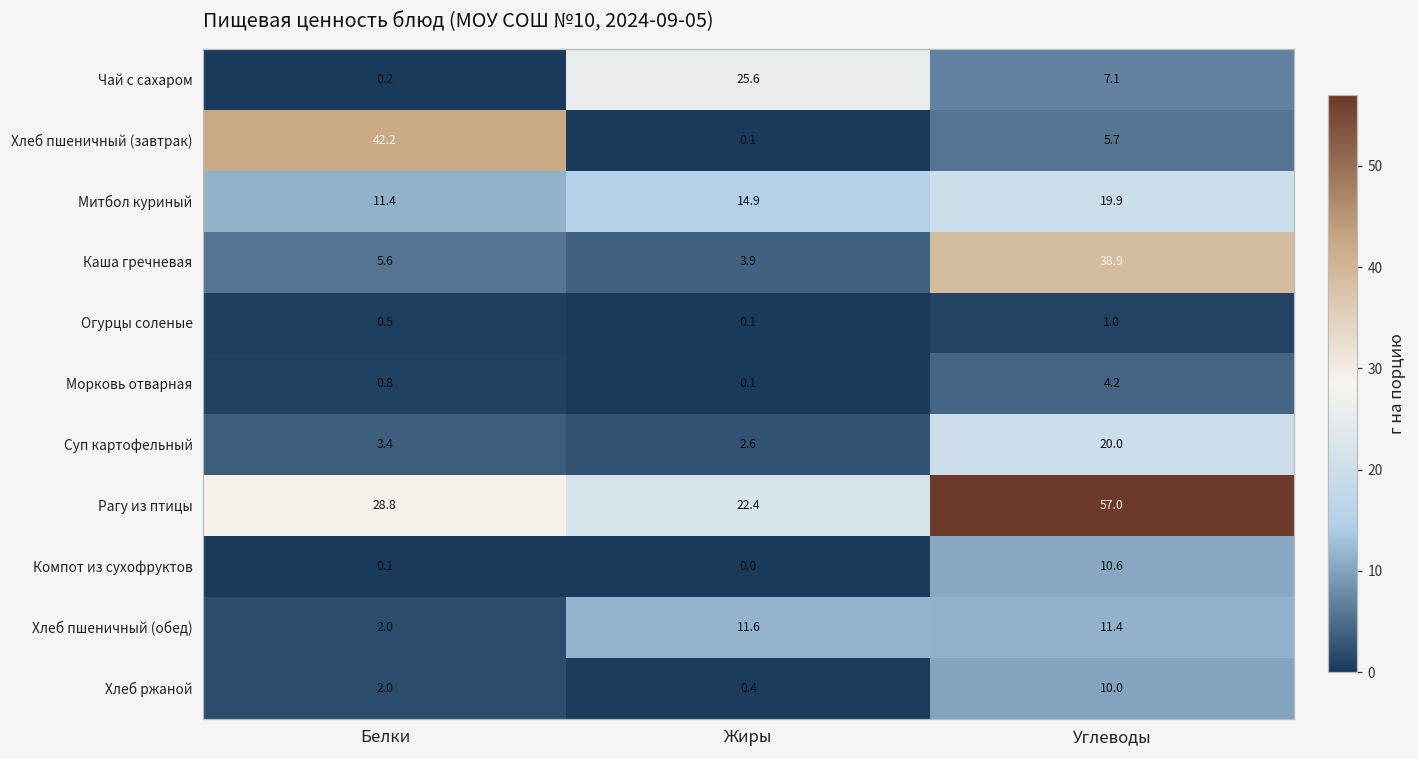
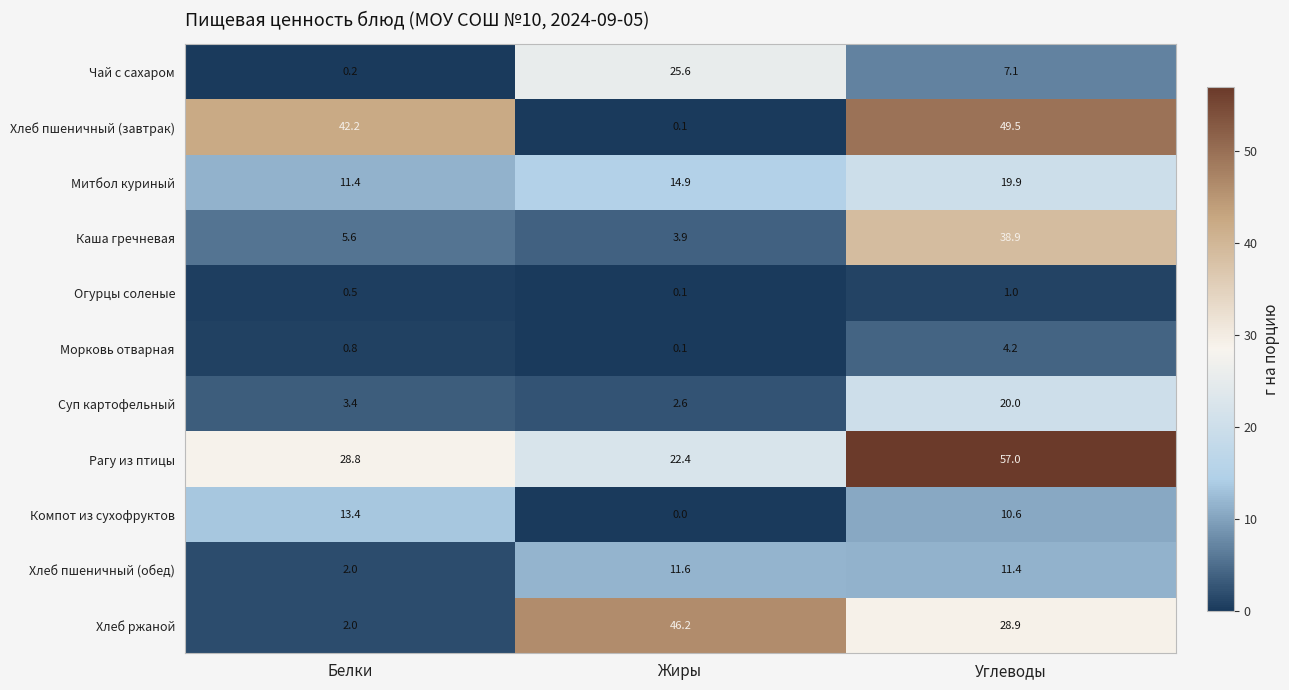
  {
    "Чай с сахаром": {
      "Белки": 0.2,
      "Жиры": 25.6,
      "Углеводы": 7.1
    },
    "Хлеб пшеничный (завтрак)": {
      "Белки": 42.2,
      "Жиры": 0.1,
-     "Углеводы": 5.7
+     "Углеводы": 49.5
    },
    "Митбол куриный": {
      "Белки": 11.4,
      "Жиры": 14.9,
      "Углеводы": 19.9
    },
    "Каша гречневая": {
      "Белки": 5.6,
      "Жиры": 3.9,
      "Углеводы": 38.9
    },
    "Огурцы соленые": {
      "Белки": 0.5,
      "Жиры": 0.1,
      "Углеводы": 1.0
    },
    "Морковь отварная": {
      "Белки": 0.8,
      "Жиры": 0.1,
      "Углеводы": 4.2
    },
    "Суп картофельный": {
      "Белки": 3.4,
      "Жиры": 2.6,
      "Углеводы": 20.0
    },
    "Рагу из птицы": {
      "Белки": 28.8,
      "Жиры": 22.4,
      "Углеводы": 57.0
    },
    "Компот из сухофруктов": {
-     "Белки": 0.1,
+     "Белки": 13.4,
      "Жиры": 0.0,
      "Углеводы": 10.6
    },
    "Хлеб пшеничный (обед)": {
      "Белки": 2.0,
      "Жиры": 11.6,
      "Углеводы": 11.4
    },
    "Хлеб ржаной": {
      "Белки": 2.0,
-     "Жиры": 0.4,
-     "Углеводы": 10.0
+     "Жиры": 46.2,
+     "Углеводы": 28.9
    }
  }
